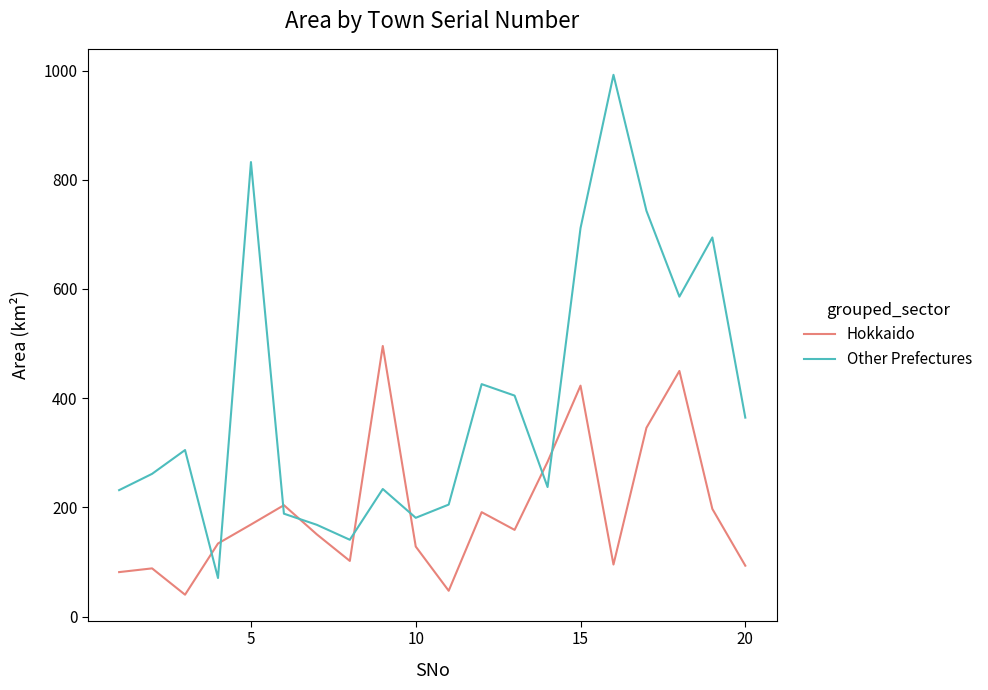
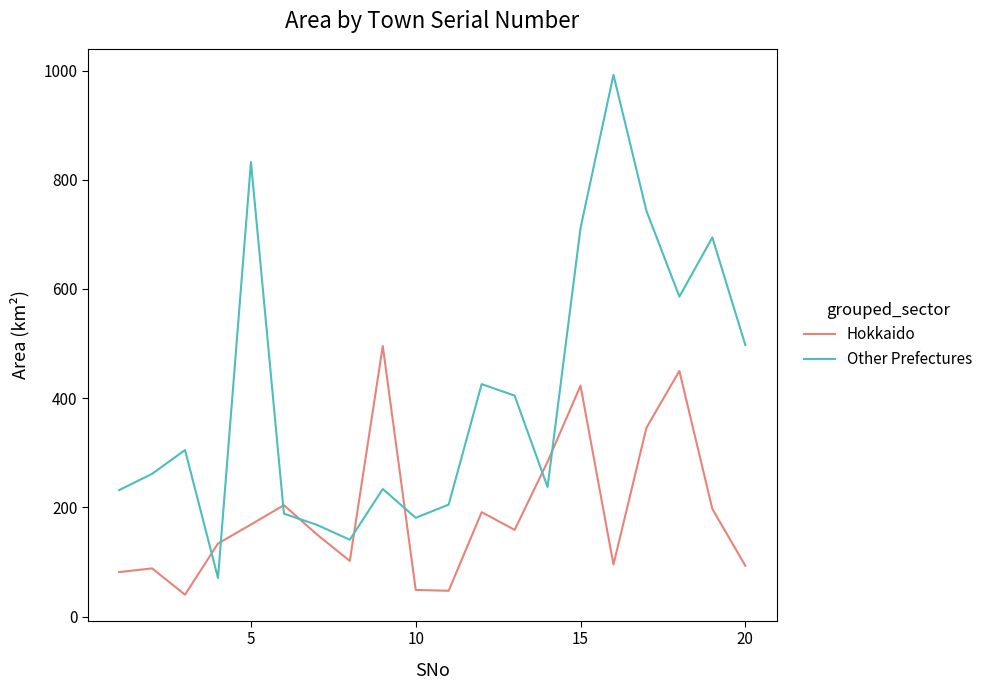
  {
    "Hokkaido": {
      "5": 170,
-     "10": 130,
+     "10": 50,
      "15": 420,
      "20": 90
    },
    "Other Prefectures": {
      "5": 830,
      "10": 180,
      "15": 710,
-     "20": 360
+     "20": 500
    }
  }
